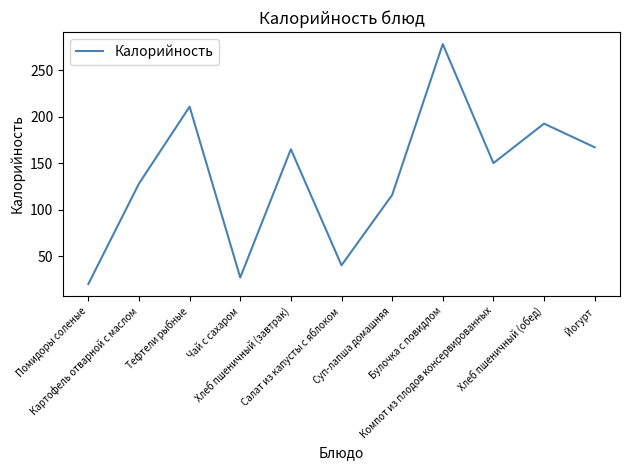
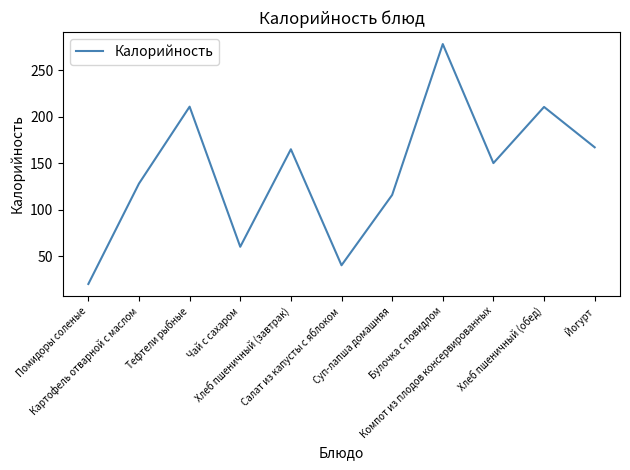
  {
    "Помидоры соленые": 20,
    "Картофель отварной с маслом": 130,
    "Тефтели рыбные": 210,
-   "Чай с сахаром": 30,
+   "Чай с сахаром": 60,
    "Хлеб пшеничный (завтрак)": 160,
    "Салат из капусты с яблоком": 40,
    "Суп-лапша домашняя": 120,
    "Булочка с повидлом": 280,
    "Компот из плодов консервированных": 150,
-   "Хлеб пшеничный (обед)": 190,
+   "Хлеб пшеничный (обед)": 210,
    "Йогурт": 170
  }
